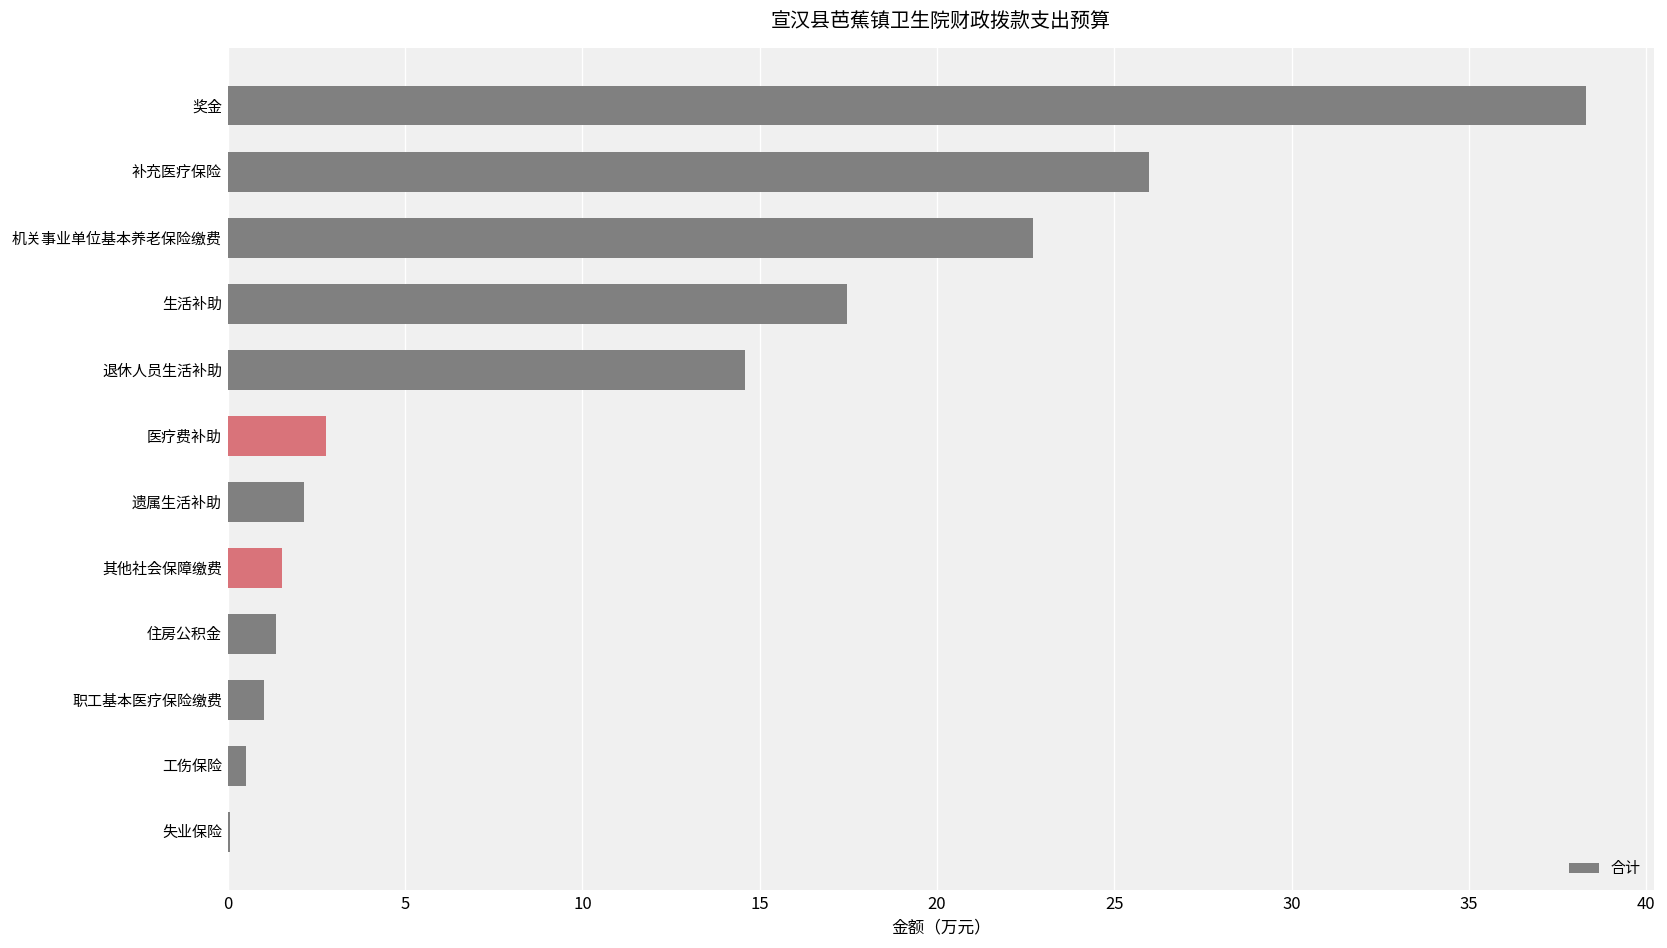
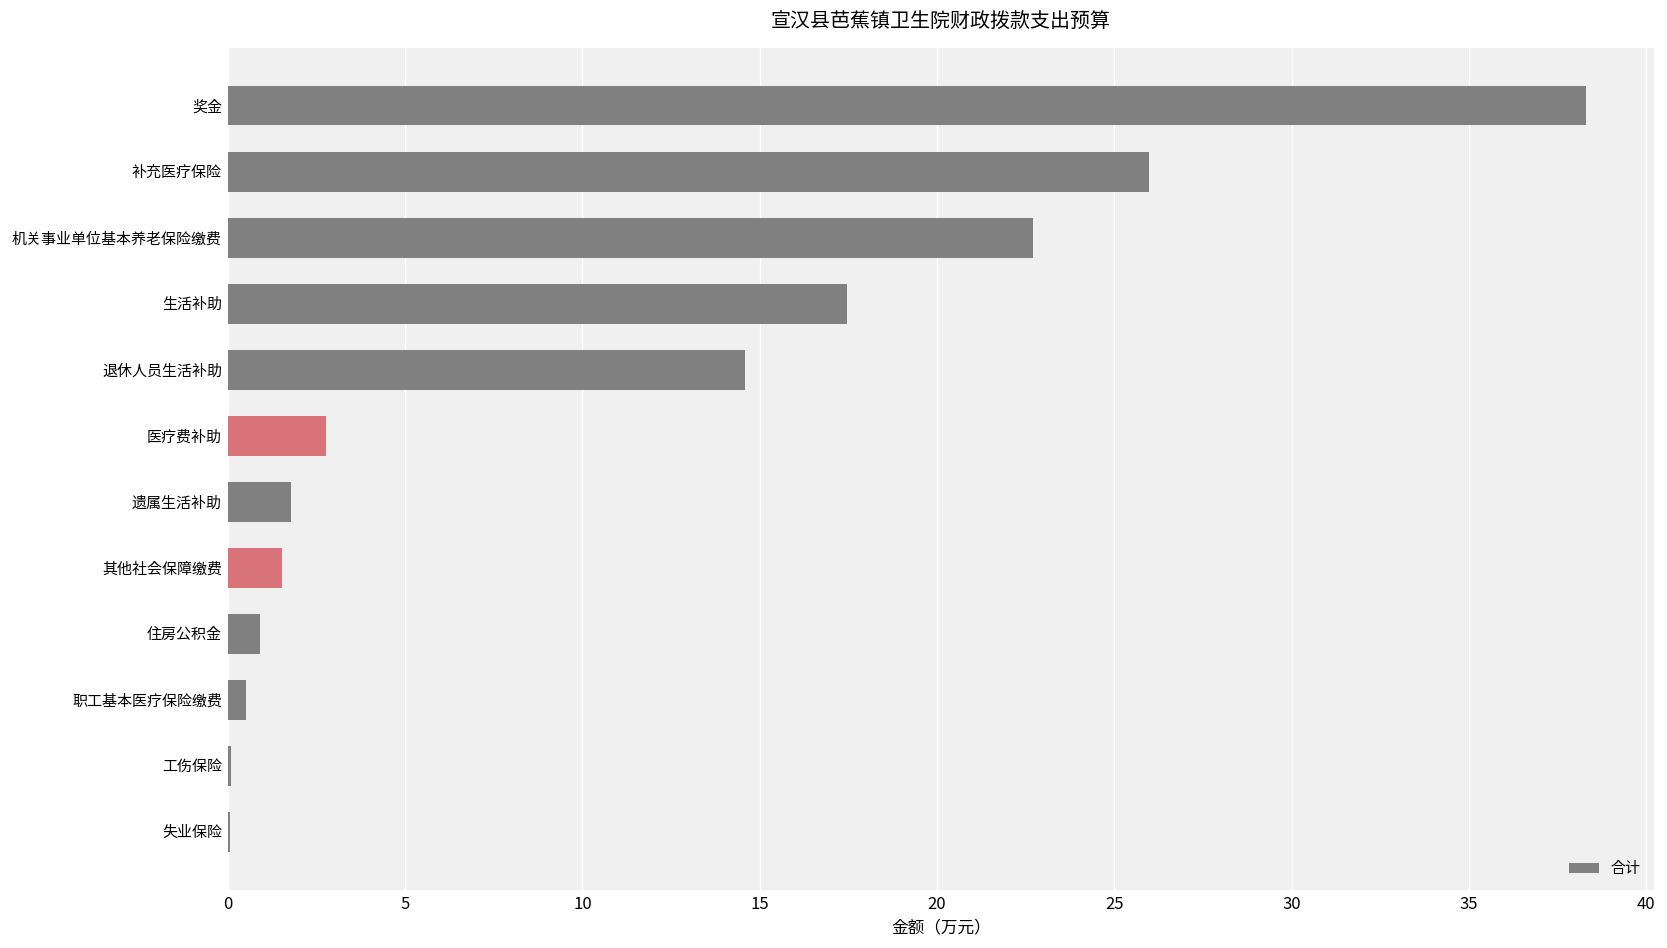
  {
    "奖金": 38.3,
    "补充医疗保险": 26.0,
    "机关事业单位基本养老保险缴费": 22.7,
    "生活补助": 17.5,
    "退休人员生活补助": 14.6,
    "医疗费补助": 2.8,
-   "遗属生活补助": 2.2,
+   "遗属生活补助": 1.8,
    "其他社会保障缴费": 1.5,
-   "住房公积金": 1.4,
-   "职工基本医疗保险缴费": 1.0,
-   "工伤保险": 0.5
+   "住房公积金": 0.9,
+   "职工基本医疗保险缴费": 0.5,
+   "工伤保险": 0.1
  }
